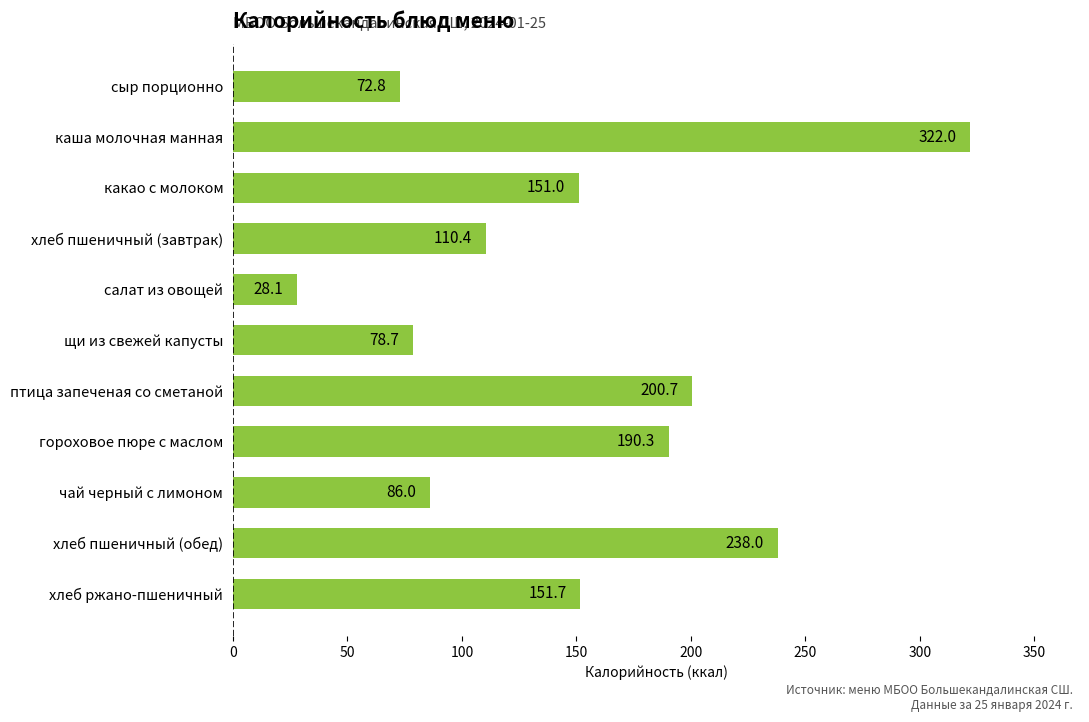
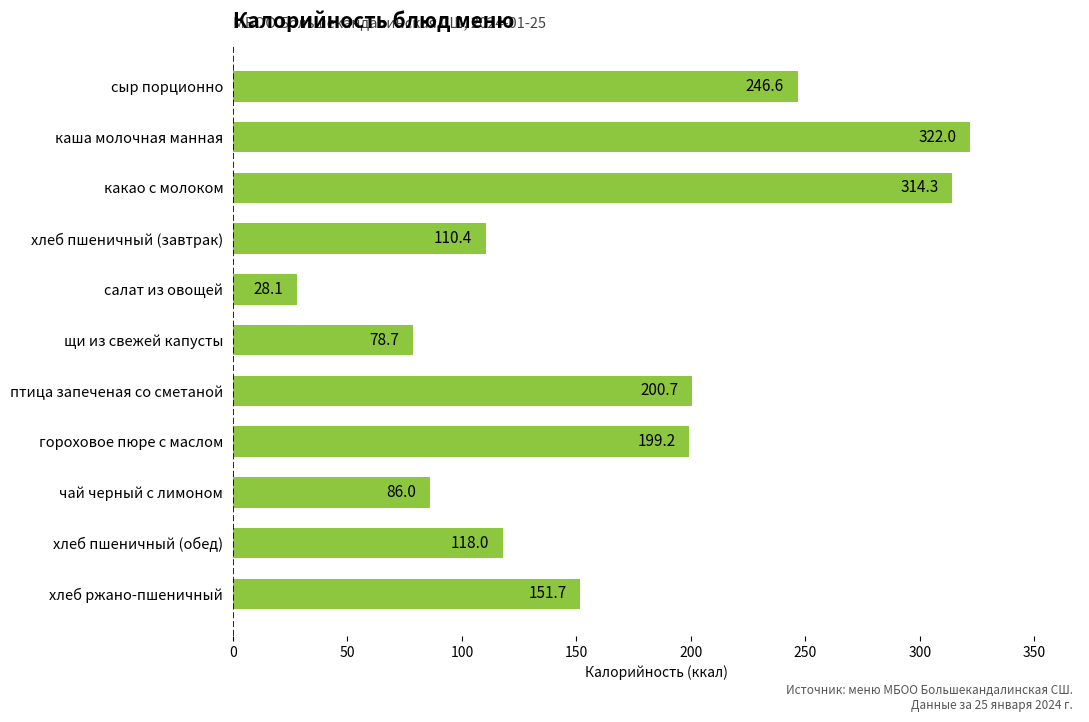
  {
-   "сыр порционно": 72.8,
+   "сыр порционно": 246.6,
    "каша молочная манная": 322.0,
-   "какао с молоком": 151.0,
+   "какао с молоком": 314.3,
    "хлеб пшеничный (завтрак)": 110.4,
    "салат из овощей": 28.1,
    "щи из свежей капусты": 78.7,
    "птица запеченая со сметаной": 200.7,
-   "гороховое пюре с маслом": 190.3,
+   "гороховое пюре с маслом": 199.2,
    "чай черный с лимоном": 86.0,
-   "хлеб пшеничный (обед)": 238.0,
+   "хлеб пшеничный (обед)": 118.0,
    "хлеб ржано-пшеничный": 151.7
  }
